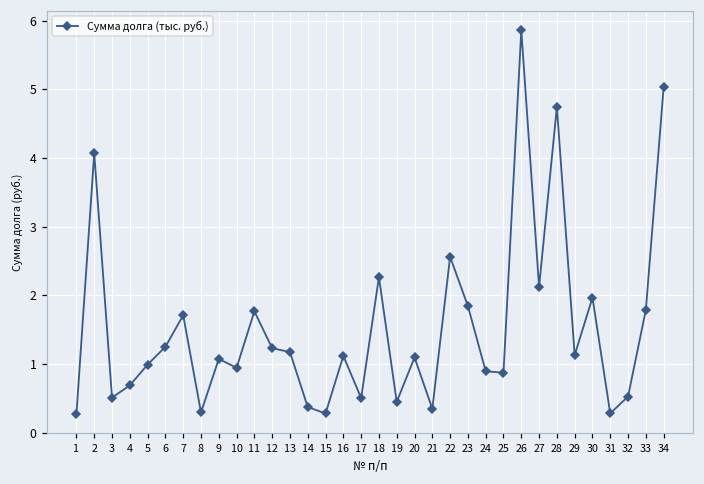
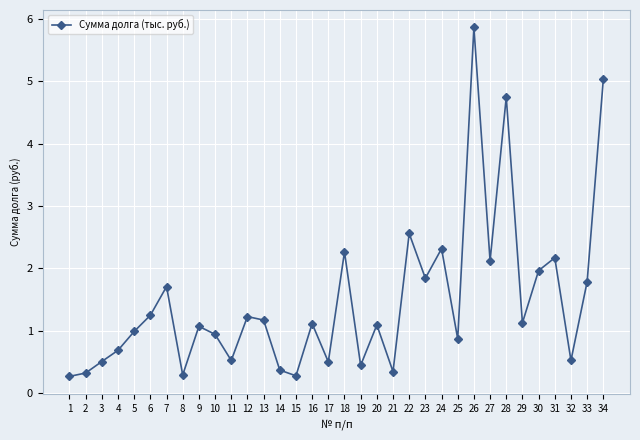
  {
    "1": 0.3,
-   "2": 4.1,
+   "2": 0.3,
    "3": 0.5,
    "4": 0.7,
    "5": 1.0,
    "6": 1.2,
    "7": 1.7,
    "8": 0.3,
    "9": 1.1,
    "10": 0.9,
-   "11": 1.8,
+   "11": 0.5,
    "12": 1.2,
    "13": 1.2,
    "14": 0.4,
    "15": 0.3,
    "16": 1.1,
    "17": 0.5,
    "18": 2.3,
    "19": 0.4,
    "20": 1.1,
    "21": 0.3,
    "22": 2.6,
    "23": 1.8,
-   "24": 0.9,
+   "24": 2.3,
    "25": 0.9,
    "26": 5.9,
    "27": 2.1,
    "28": 4.7,
    "29": 1.1,
    "30": 2.0,
-   "31": 0.3,
+   "31": 2.2,
    "32": 0.5,
    "33": 1.8,
    "34": 5.0
  }
